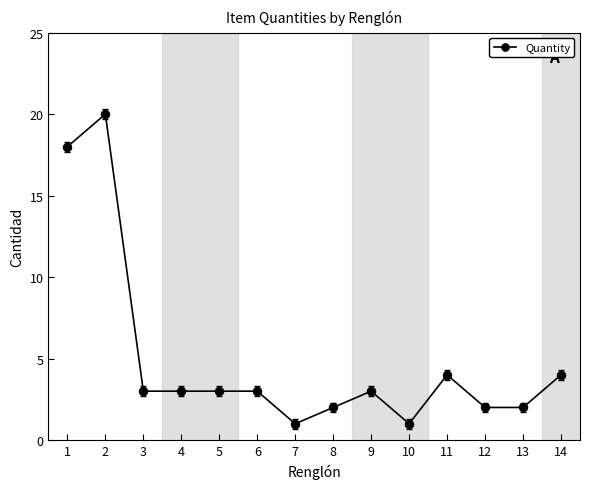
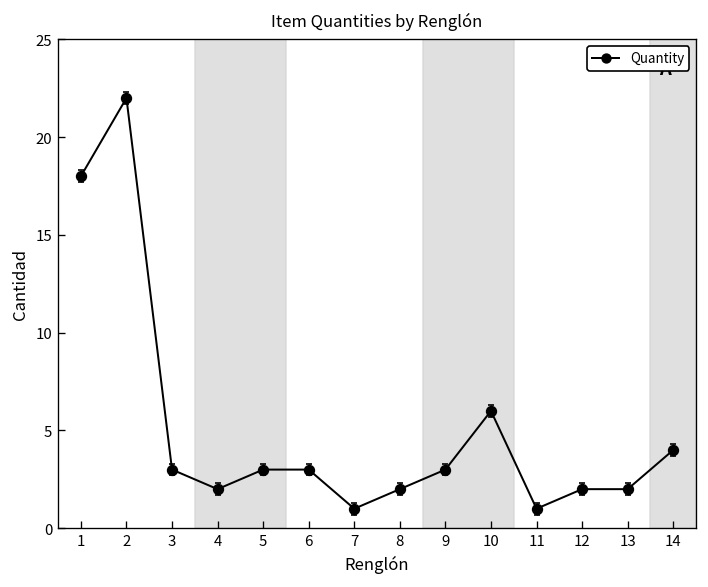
  {
    "Quantity": {
      "1": 18,
-     "2": 20,
+     "2": 22,
      "3": 3,
-     "4": 3,
+     "4": 2,
      "5": 3,
      "6": 3,
      "7": 1,
      "8": 2,
      "9": 3,
-     "10": 1,
-     "11": 4,
+     "10": 6,
+     "11": 1,
      "12": 2,
      "13": 2,
      "14": 4
    }
  }
